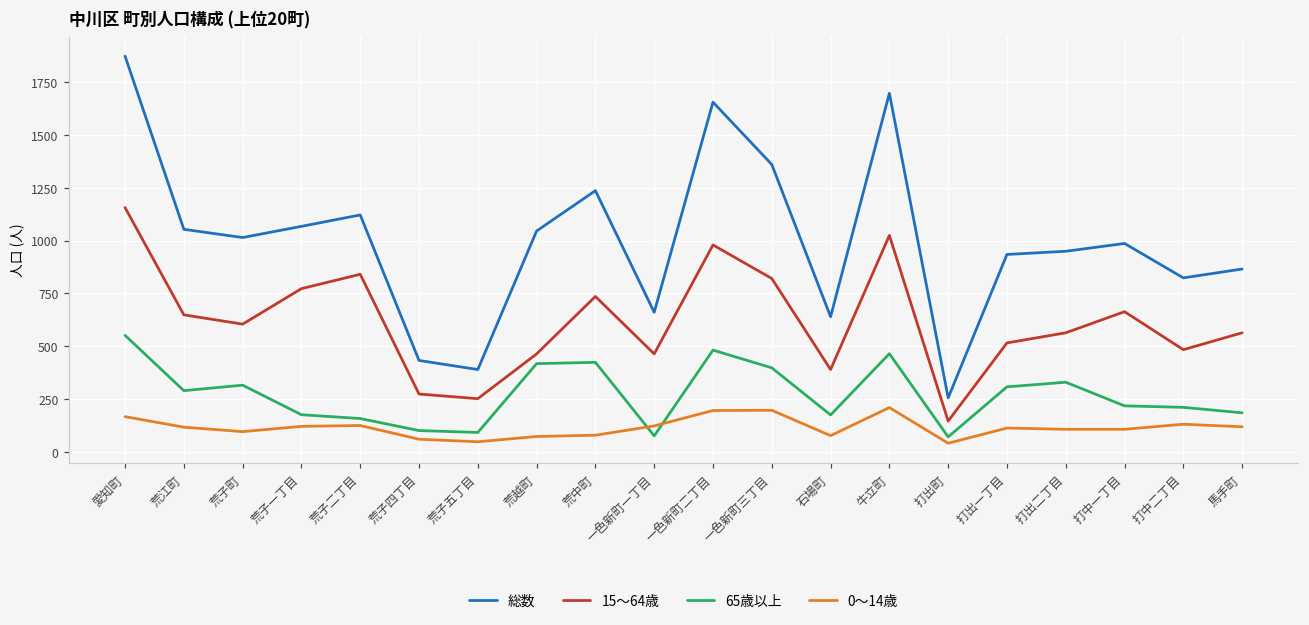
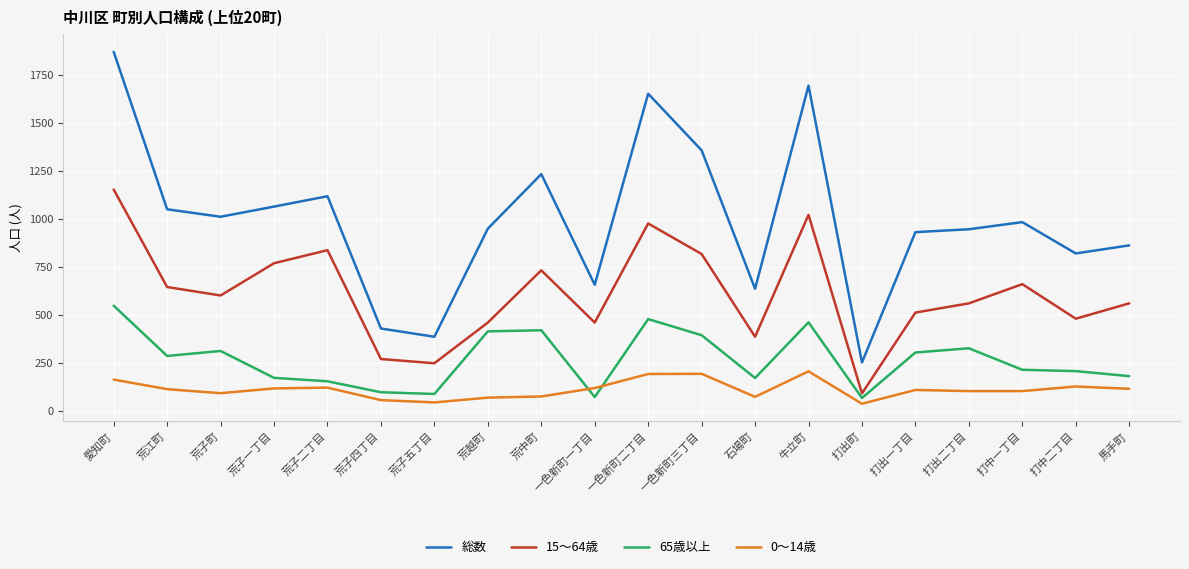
  {
    "総数": {
      "愛知町": 1870,
      "荒江町": 1050,
      "荒子町": 1010,
      "荒子一丁目": 1070,
      "荒子二丁目": 1120,
      "荒子四丁目": 430,
      "荒子五丁目": 390,
-     "荒越町": 1050,
+     "荒越町": 950,
      "荒中町": 1240,
      "一色新町一丁目": 660,
      "一色新町二丁目": 1660,
      "一色新町三丁目": 1360,
      "石場町": 640,
      "牛立町": 1700,
      "打出町": 260,
      "打出一丁目": 930,
      "打出二丁目": 950,
      "打中一丁目": 990,
      "打中二丁目": 820,
      "馬手町": 870
    },
    "15〜64歳": {
      "愛知町": 1160,
      "荒江町": 650,
      "荒子町": 600,
      "荒子一丁目": 770,
      "荒子二丁目": 840,
      "荒子四丁目": 270,
      "荒子五丁目": 250,
      "荒越町": 460,
      "荒中町": 740,
      "一色新町一丁目": 460,
      "一色新町二丁目": 980,
      "一色新町三丁目": 820,
      "石場町": 390,
      "牛立町": 1020,
-     "打出町": 150,
+     "打出町": 90,
      "打出一丁目": 520,
      "打出二丁目": 560,
      "打中一丁目": 660,
      "打中二丁目": 480,
      "馬手町": 560
    },
    "65歳以上": {
      "愛知町": 550,
      "荒江町": 290,
      "荒子町": 320,
      "荒子一丁目": 180,
      "荒子二丁目": 160,
      "荒子四丁目": 100,
      "荒子五丁目": 90,
      "荒越町": 420,
      "荒中町": 420,
      "一色新町一丁目": 80,
      "一色新町二丁目": 480,
      "一色新町三丁目": 400,
      "石場町": 170,
      "牛立町": 460,
      "打出町": 70,
      "打出一丁目": 310,
      "打出二丁目": 330,
      "打中一丁目": 220,
      "打中二丁目": 210,
      "馬手町": 180
    },
    "0〜14歳": {
      "愛知町": 170,
      "荒江町": 120,
      "荒子町": 100,
      "荒子一丁目": 120,
      "荒子二丁目": 120,
      "荒子四丁目": 60,
      "荒子五丁目": 50,
      "荒越町": 70,
      "荒中町": 80,
      "一色新町一丁目": 120,
      "一色新町二丁目": 200,
      "一色新町三丁目": 200,
      "石場町": 80,
      "牛立町": 210,
      "打出町": 40,
      "打出一丁目": 110,
      "打出二丁目": 110,
      "打中一丁目": 110,
      "打中二丁目": 130,
      "馬手町": 120
    }
  }
